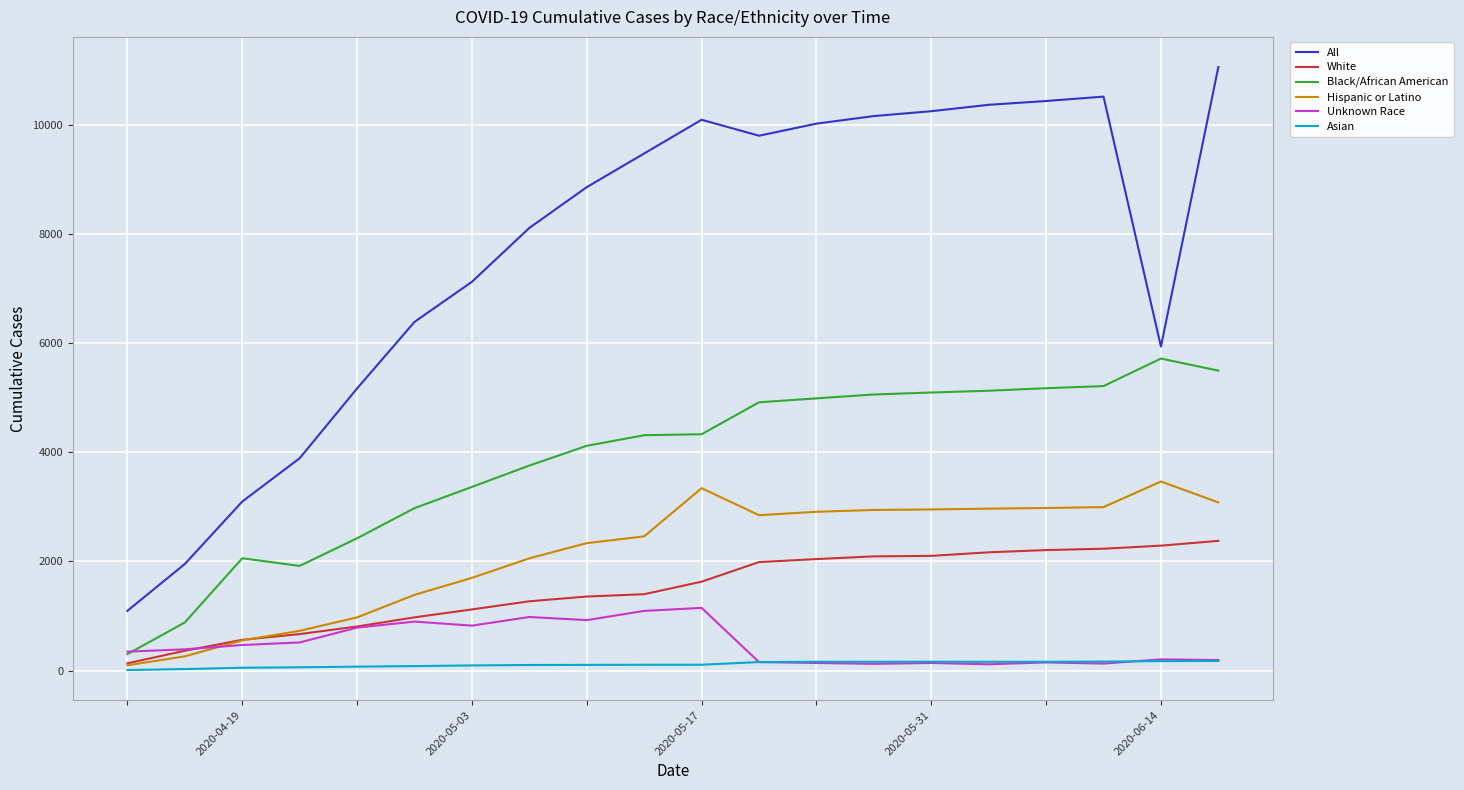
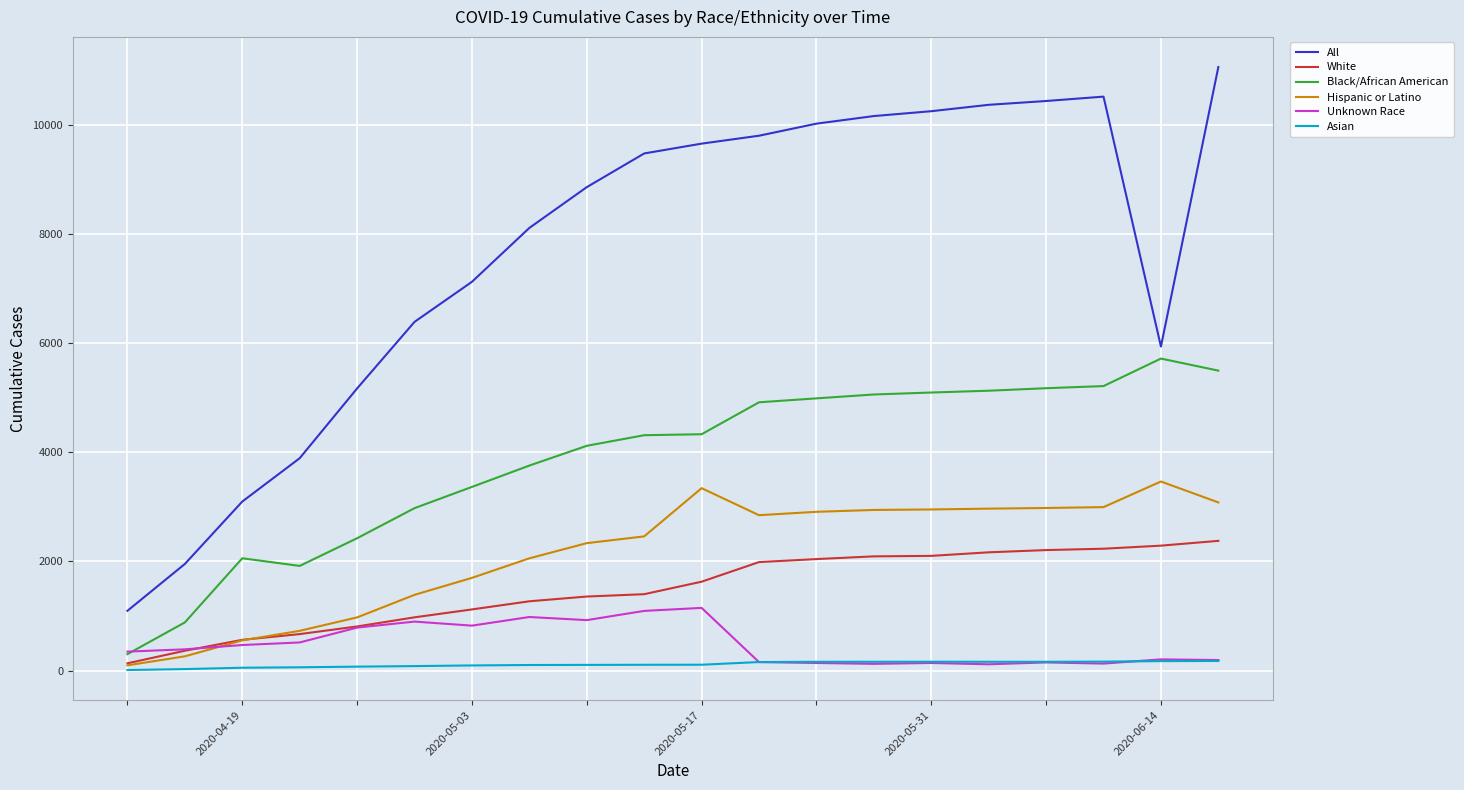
  {
    "All": {
      "2020-04-19": 3100,
-     "2020-05-17": 10100,
+     "2020-05-17": 9700,
      "2020-06-14": 5900
    },
    "White": {
      "2020-05-17": 1600,
      "2020-06-14": 2300
    },
    "Black/African American": {
      "2020-04-19": 2100,
      "2020-05-17": 4300,
      "2020-06-14": 5700
    },
    "Hispanic or Latino": {
      "2020-05-17": 3300,
      "2020-06-14": 3500
    },
    "Unknown Race": {
      "2020-04-19": 500,
      "2020-05-17": 1200
    },
    "Asian": {
      "2020-04-19": 100,
      "2020-05-17": 100
    }
  }
